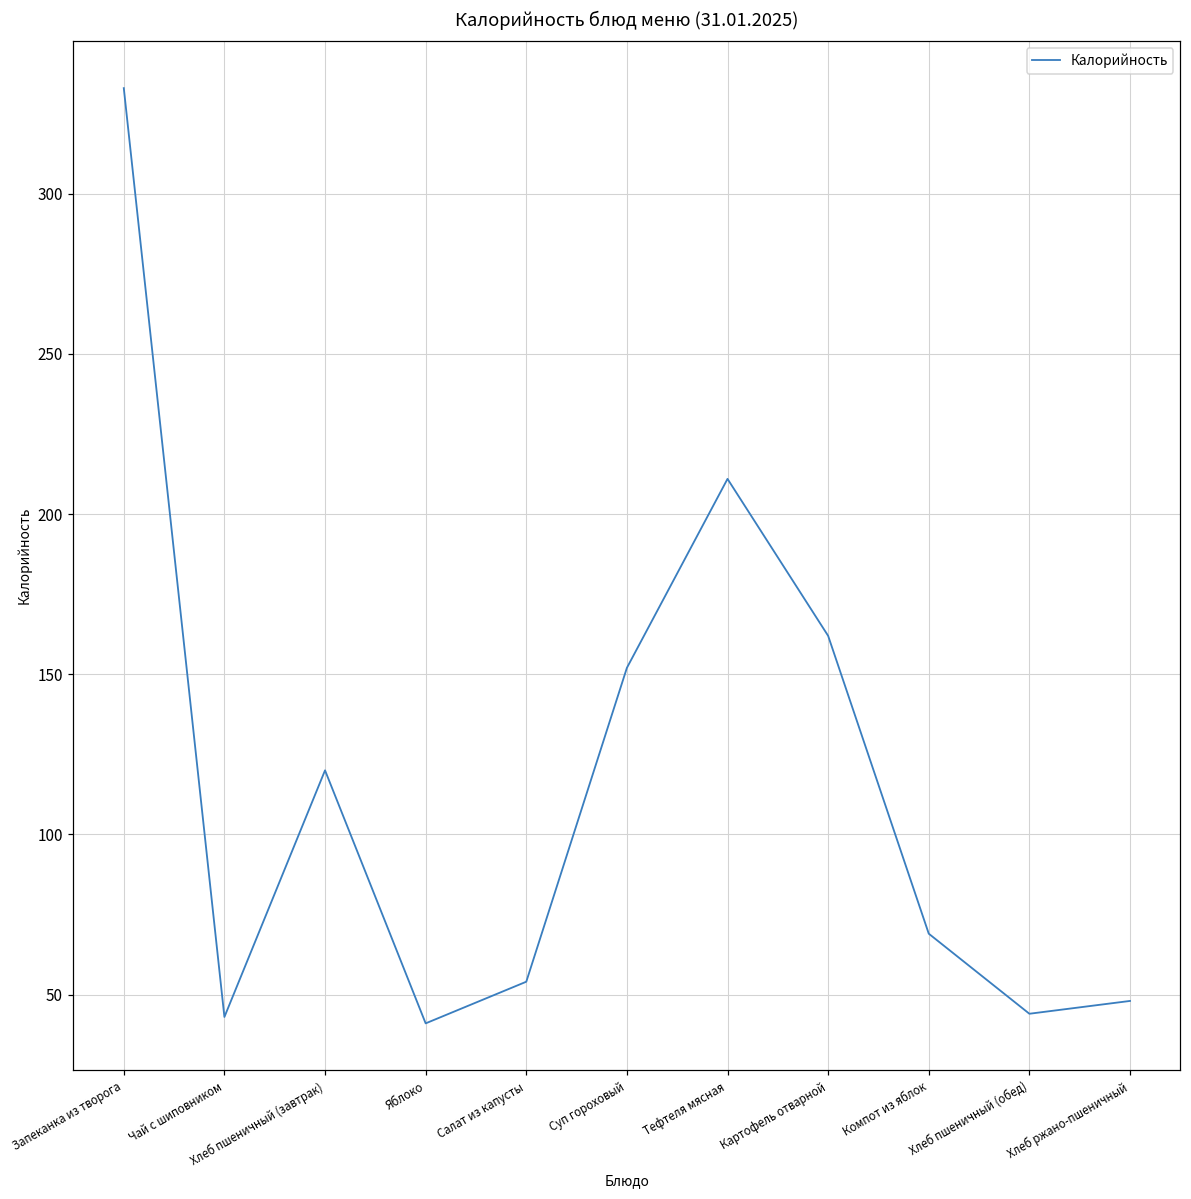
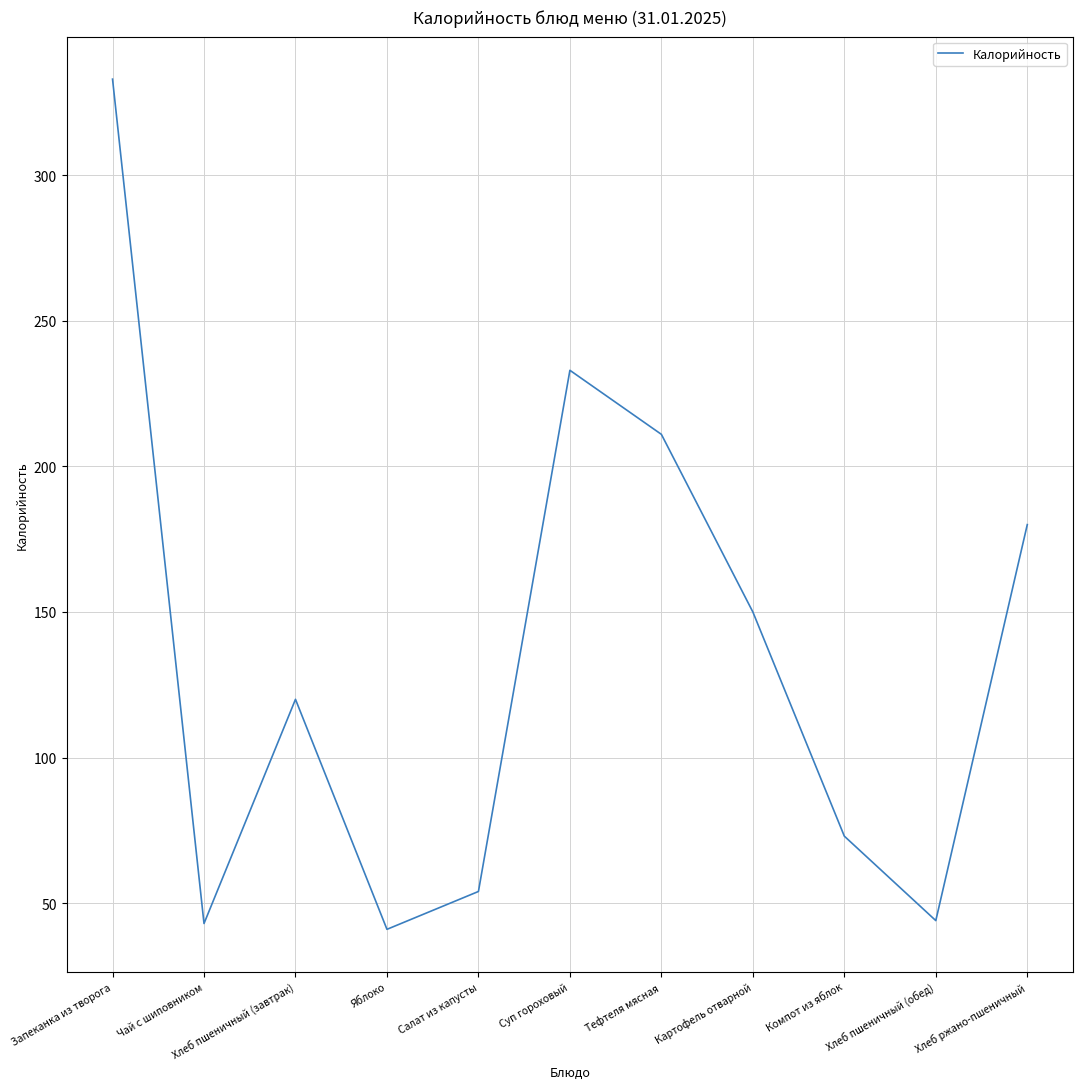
  {
    "Запеканка из творога": 333,
    "Чай с шиповником": 43,
    "Хлеб пшеничный (завтрак)": 120,
    "Яблоко": 41,
    "Салат из капусты": 54,
-   "Суп гороховый": 152,
+   "Суп гороховый": 233,
    "Тефтеля мясная": 211,
-   "Картофель отварной": 162,
-   "Компот из яблок": 69,
+   "Картофель отварной": 150,
+   "Компот из яблок": 73,
    "Хлеб пшеничный (обед)": 44,
-   "Хлеб ржано-пшеничный": 48
+   "Хлеб ржано-пшеничный": 180
  }
